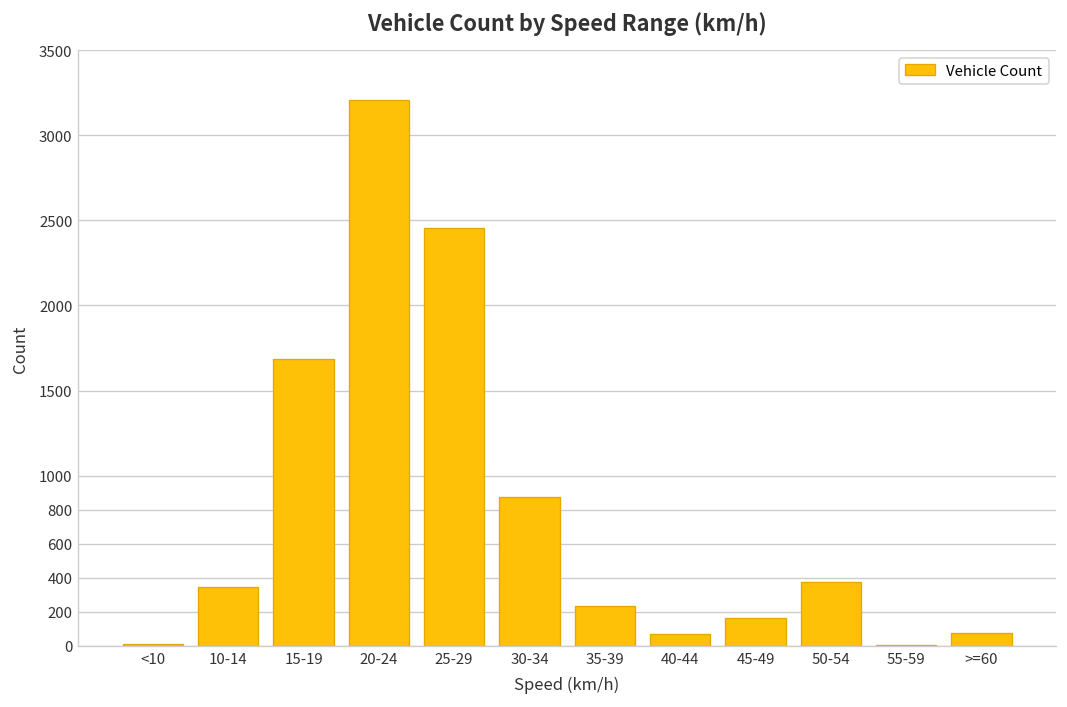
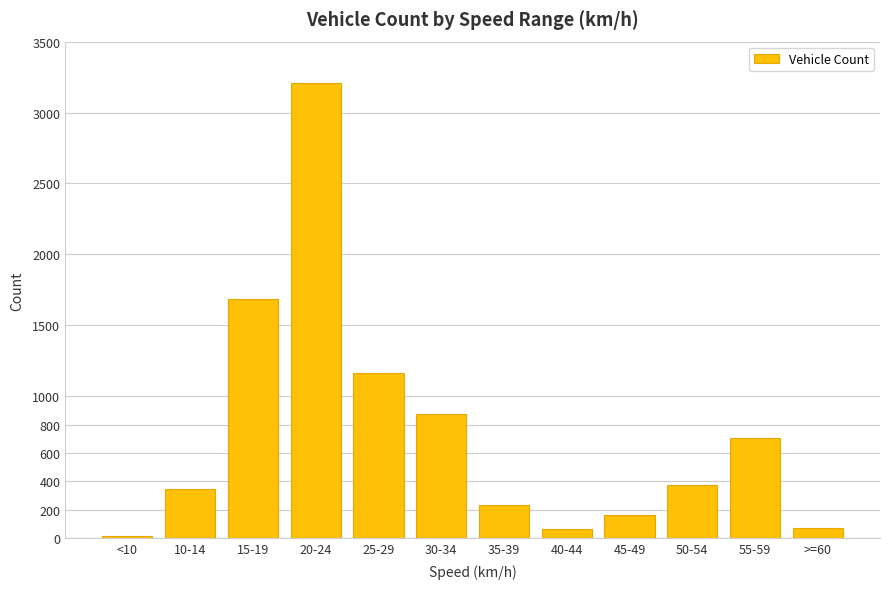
  {
    "10-14": 350,
    "15-19": 1690,
    "20-24": 3210,
-   "25-29": 2460,
+   "25-29": 1160,
    "30-34": 880,
    "35-39": 230,
    "40-44": 70,
    "45-49": 160,
    "50-54": 380,
-   "55-59": 0,
+   "55-59": 700,
    ">=60": 70
  }
